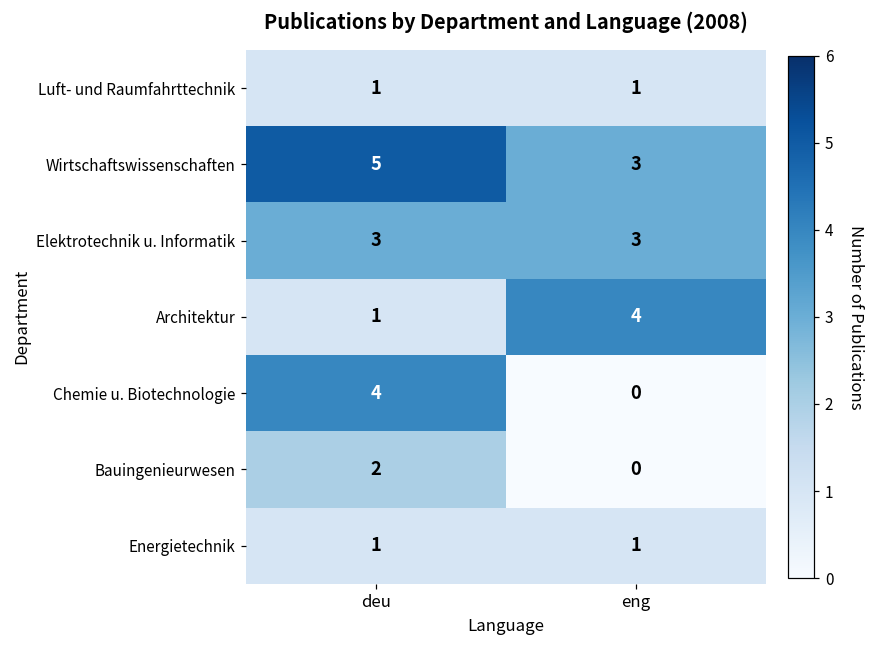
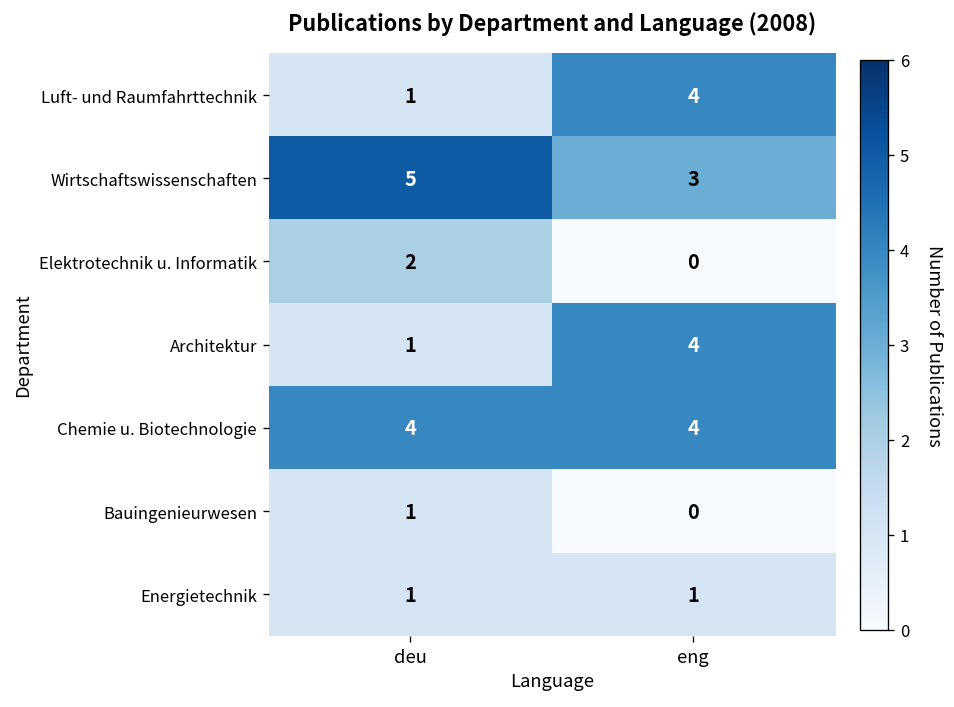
  {
    "Luft- und Raumfahrttechnik": {
      "deu": 1,
-     "eng": 1
+     "eng": 4
    },
    "Wirtschaftswissenschaften": {
      "deu": 5,
      "eng": 3
    },
    "Elektrotechnik u. Informatik": {
-     "deu": 3,
-     "eng": 3
+     "deu": 2,
+     "eng": 0
    },
    "Architektur": {
      "deu": 1,
      "eng": 4
    },
    "Chemie u. Biotechnologie": {
      "deu": 4,
-     "eng": 0
+     "eng": 4
    },
    "Bauingenieurwesen": {
-     "deu": 2,
+     "deu": 1,
      "eng": 0
    },
    "Energietechnik": {
      "deu": 1,
      "eng": 1
    }
  }
